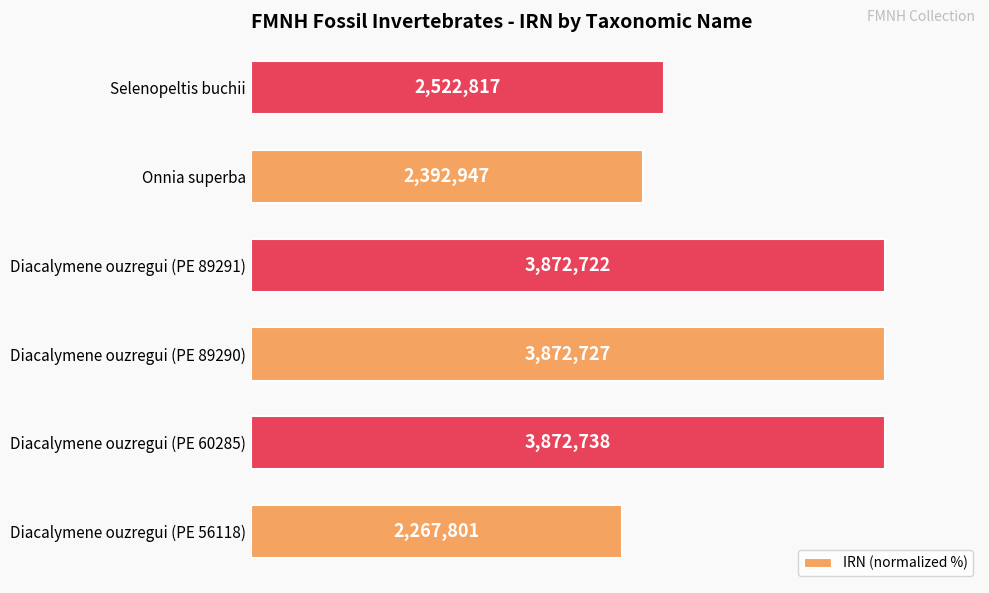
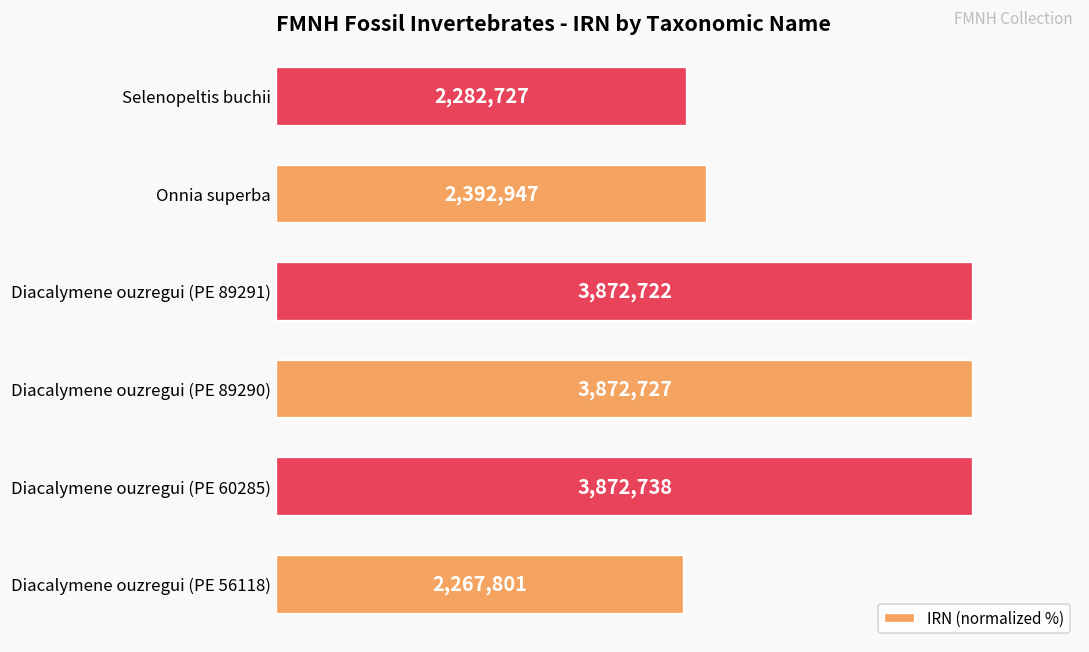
  {
-   "Selenopeltis buchii": "2,522,817"
+   "Selenopeltis buchii": "2,282,727"
  }
